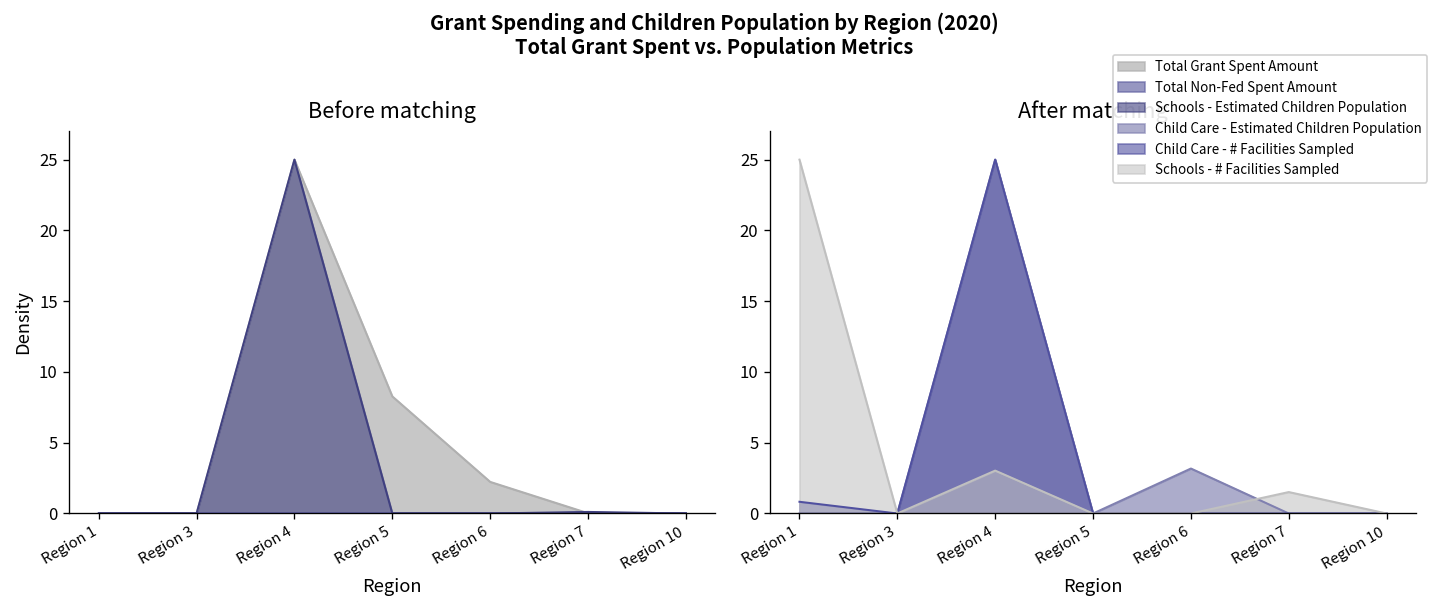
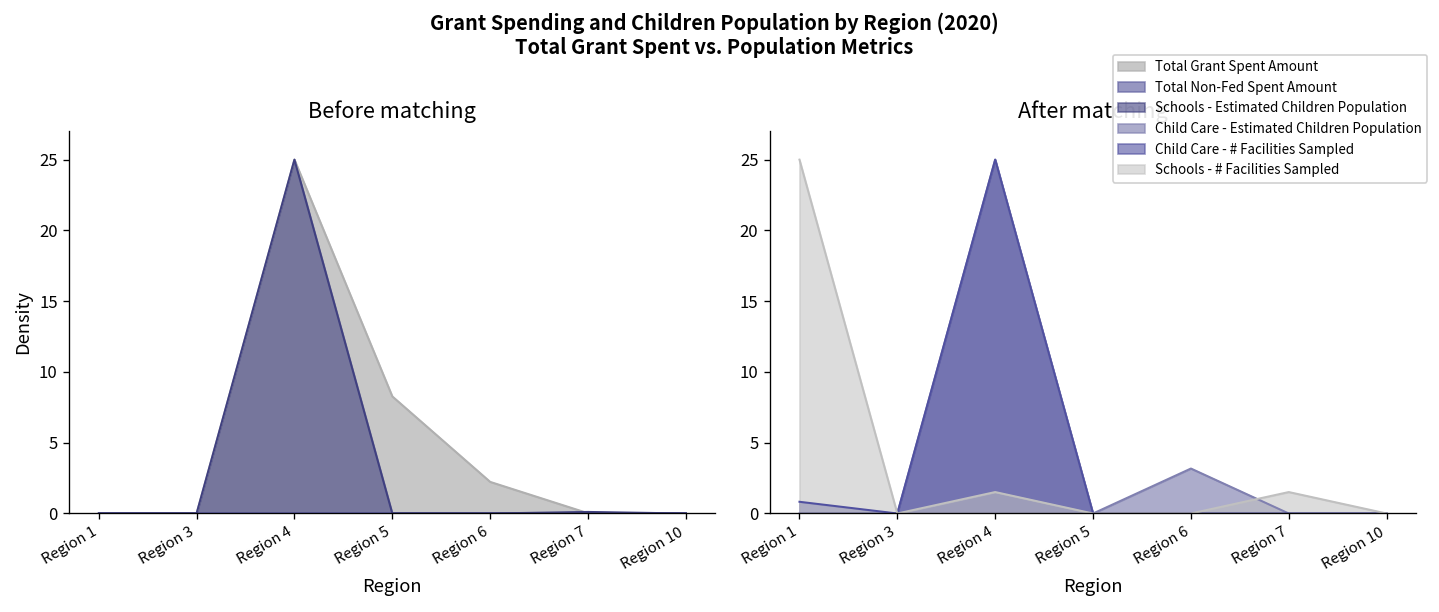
  {
    "Before matching": {
      "Total Grant Spent Amount": {
        "Region 5": 8.3,
        "Region 6": 2.2
      }
    },
    "After matching": {
      "Schools - # Facilities Sampled": {
        "Region 1": 25.0,
-       "Region 4": 3.0,
+       "Region 4": 1.5,
        "Region 7": 1.5
      }
    }
  }
